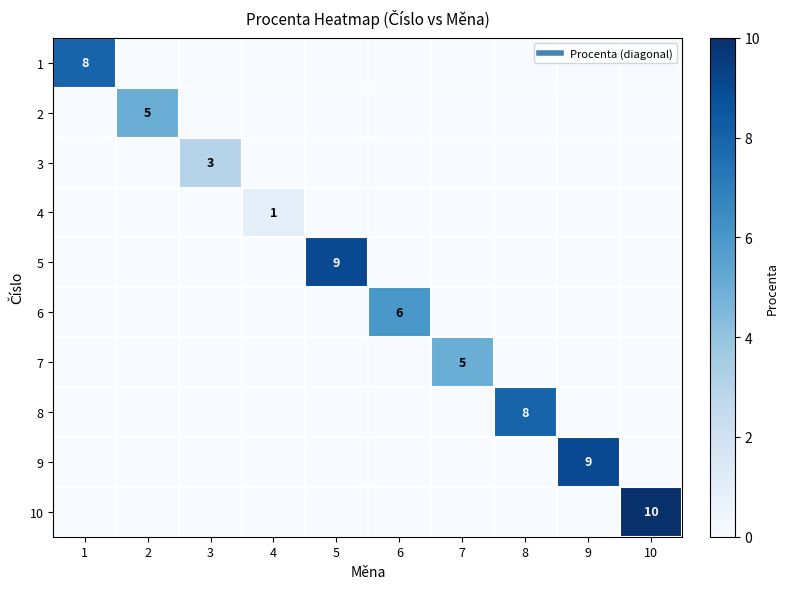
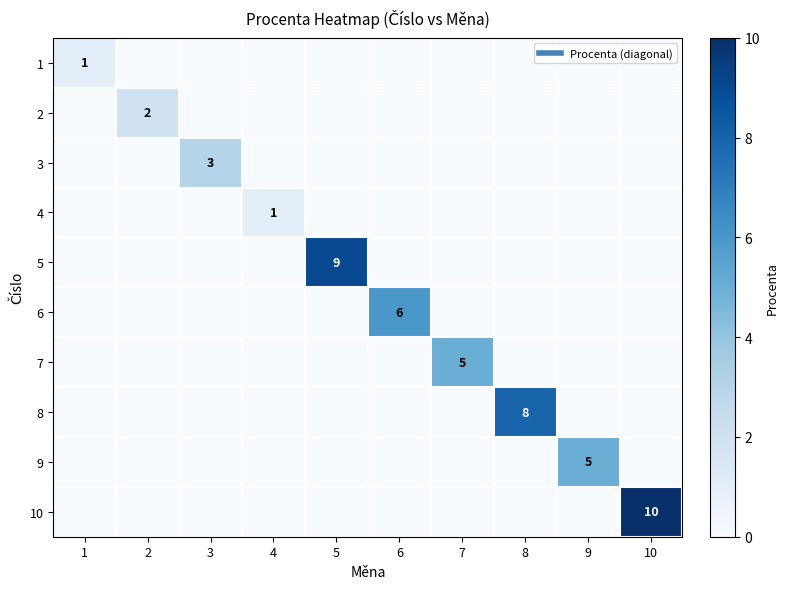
  {
    "1": {
-     "1": 8
+     "1": 1
    },
    "2": {
-     "2": 5
+     "2": 2
    },
    "3": {
      "3": 3
    },
    "4": {
      "4": 1
    },
    "5": {
      "5": 9
    },
    "6": {
      "6": 6
    },
    "7": {
      "7": 5
    },
    "8": {
      "8": 8
    },
    "9": {
-     "9": 9
+     "9": 5
    },
    "10": {
      "10": 10
    }
  }
